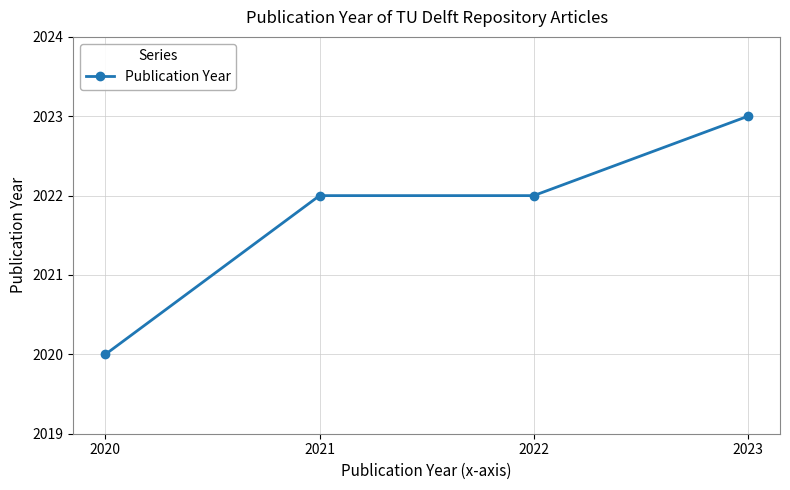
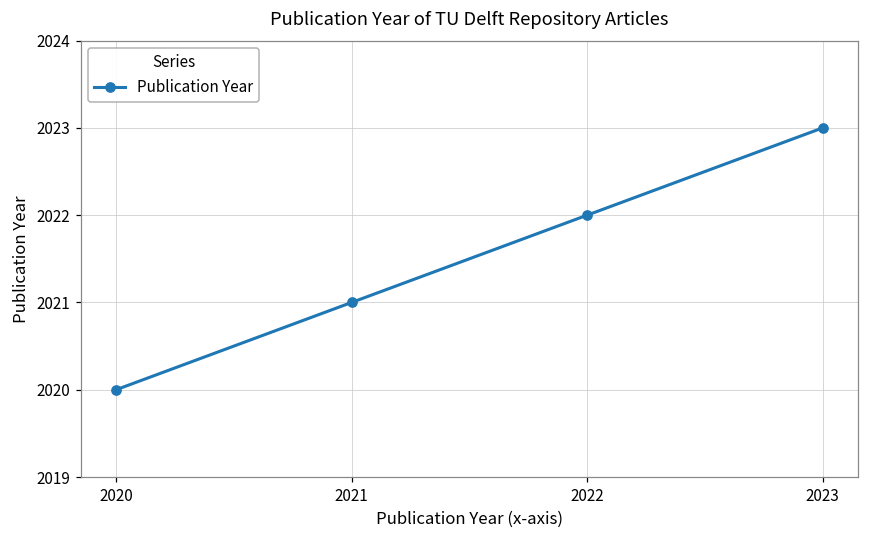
  {
    "2020": 2020,
-   "2021": 2022,
+   "2021": 2021,
    "2022": 2022,
    "2023": 2023
  }
